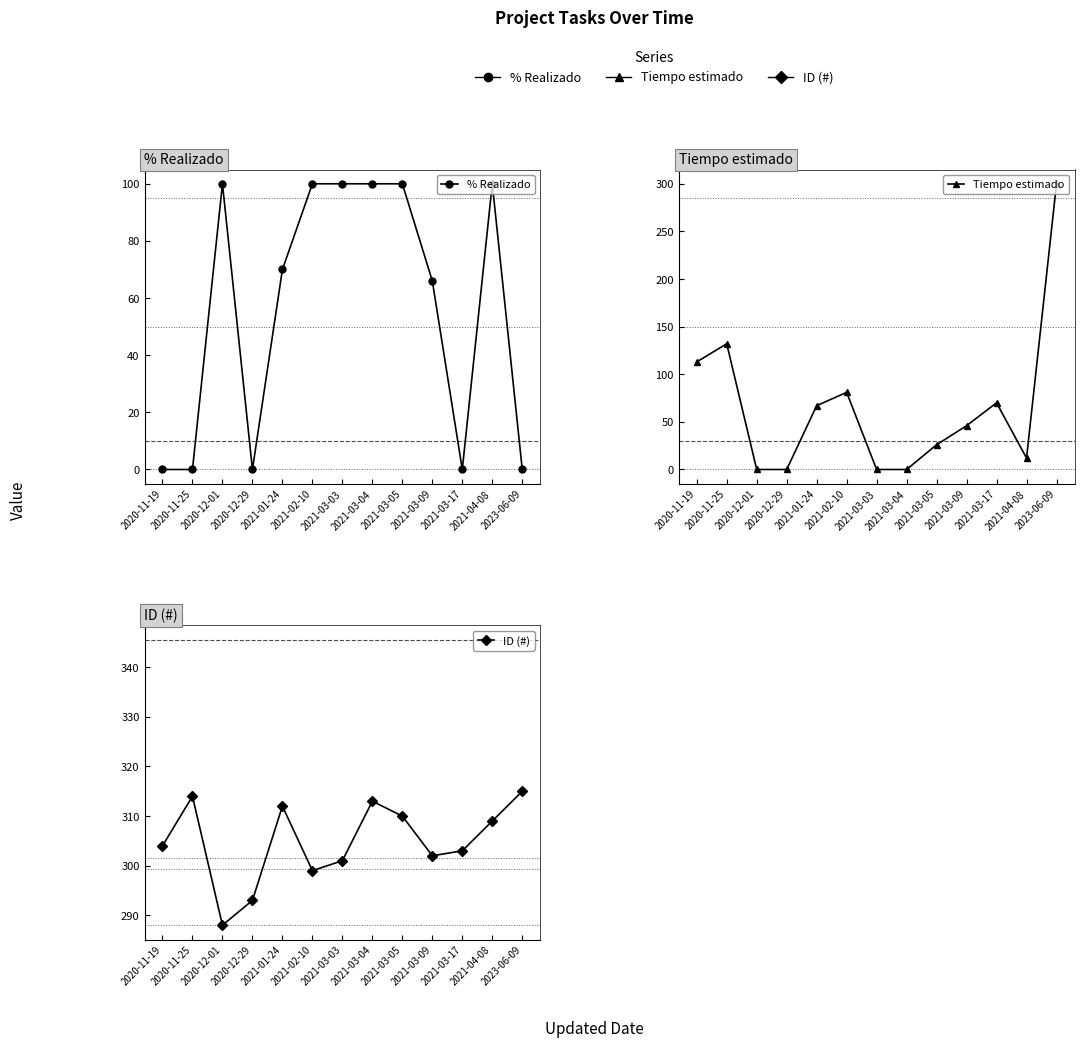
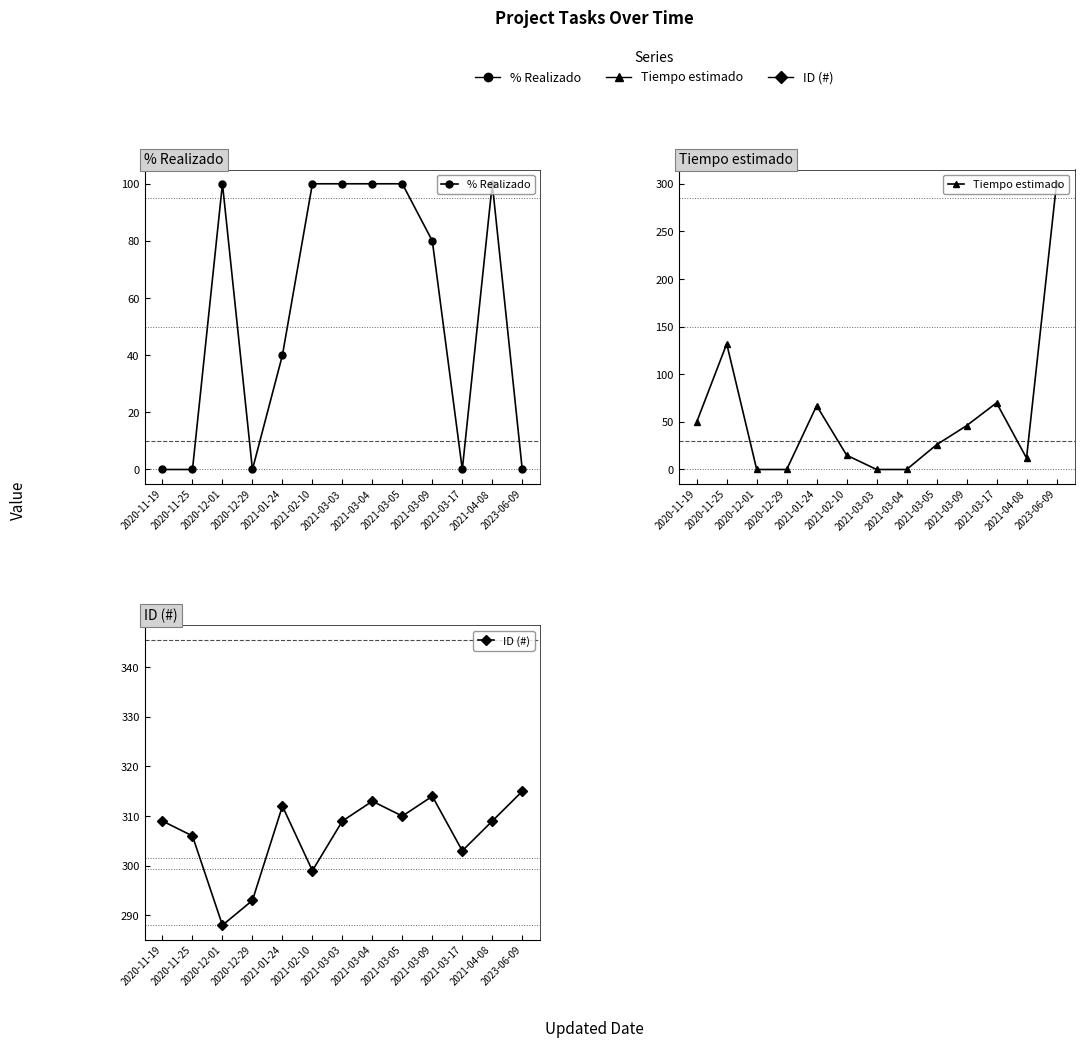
  {
    "% Realizado": {
      "2020-11-19": 0,
      "2020-11-25": 0,
      "2020-12-01": 100,
      "2020-12-29": 0,
-     "2021-01-24": 70,
+     "2021-01-24": 40,
      "2021-02-10": 100,
      "2021-03-03": 100,
      "2021-03-04": 100,
      "2021-03-05": 100,
-     "2021-03-09": 66,
+     "2021-03-09": 80,
      "2021-03-17": 0,
      "2023-06-09": 0
    },
    "Tiempo estimado": {
-     "2020-11-19": 110,
+     "2020-11-19": 50,
      "2020-11-25": 130,
      "2020-12-01": 0,
      "2020-12-29": 0,
      "2021-01-24": 70,
-     "2021-02-10": 80,
+     "2021-02-10": 20,
      "2021-03-03": 0,
      "2021-03-04": 0,
      "2021-03-05": 30,
      "2021-03-09": 50,
      "2021-03-17": 70,
      "2021-04-08": 10
    },
    "ID (#)": {
-     "2020-11-19": 304,
-     "2020-11-25": 314,
+     "2020-11-19": 309,
+     "2020-11-25": 306,
      "2020-12-01": 288,
      "2020-12-29": 293,
      "2021-01-24": 312,
      "2021-02-10": 299,
-     "2021-03-03": 301,
+     "2021-03-03": 309,
      "2021-03-04": 313,
      "2021-03-05": 310,
-     "2021-03-09": 302,
+     "2021-03-09": 314,
      "2021-03-17": 303,
      "2021-04-08": 309,
      "2023-06-09": 315
    }
  }
